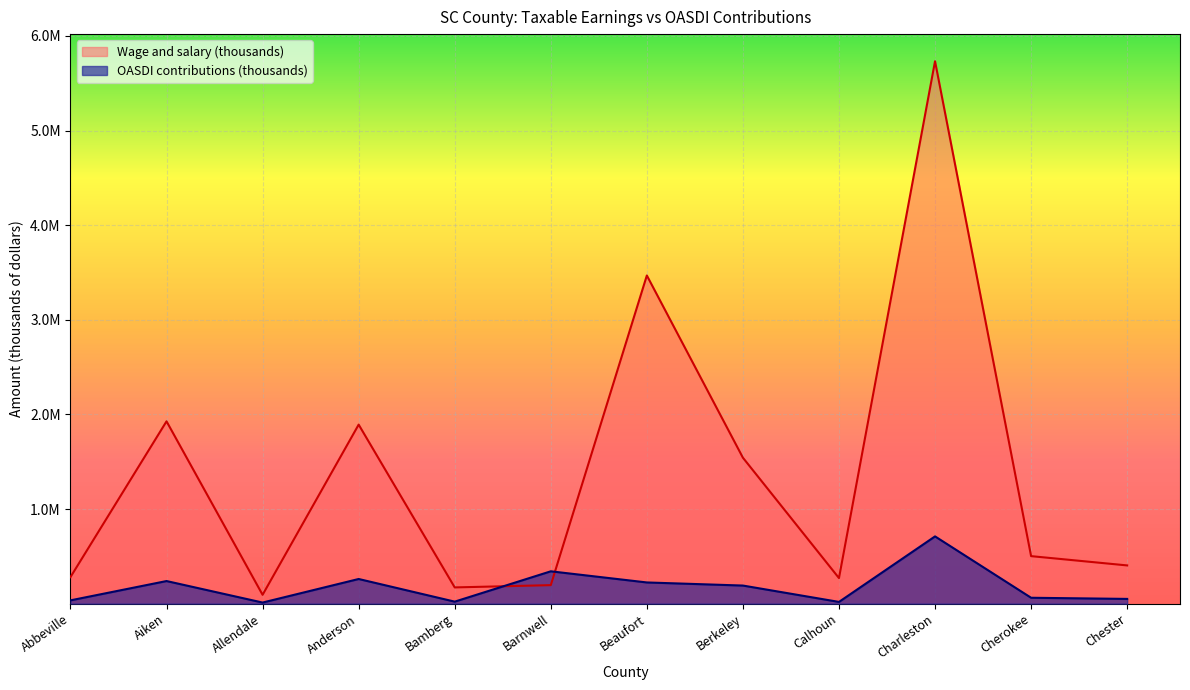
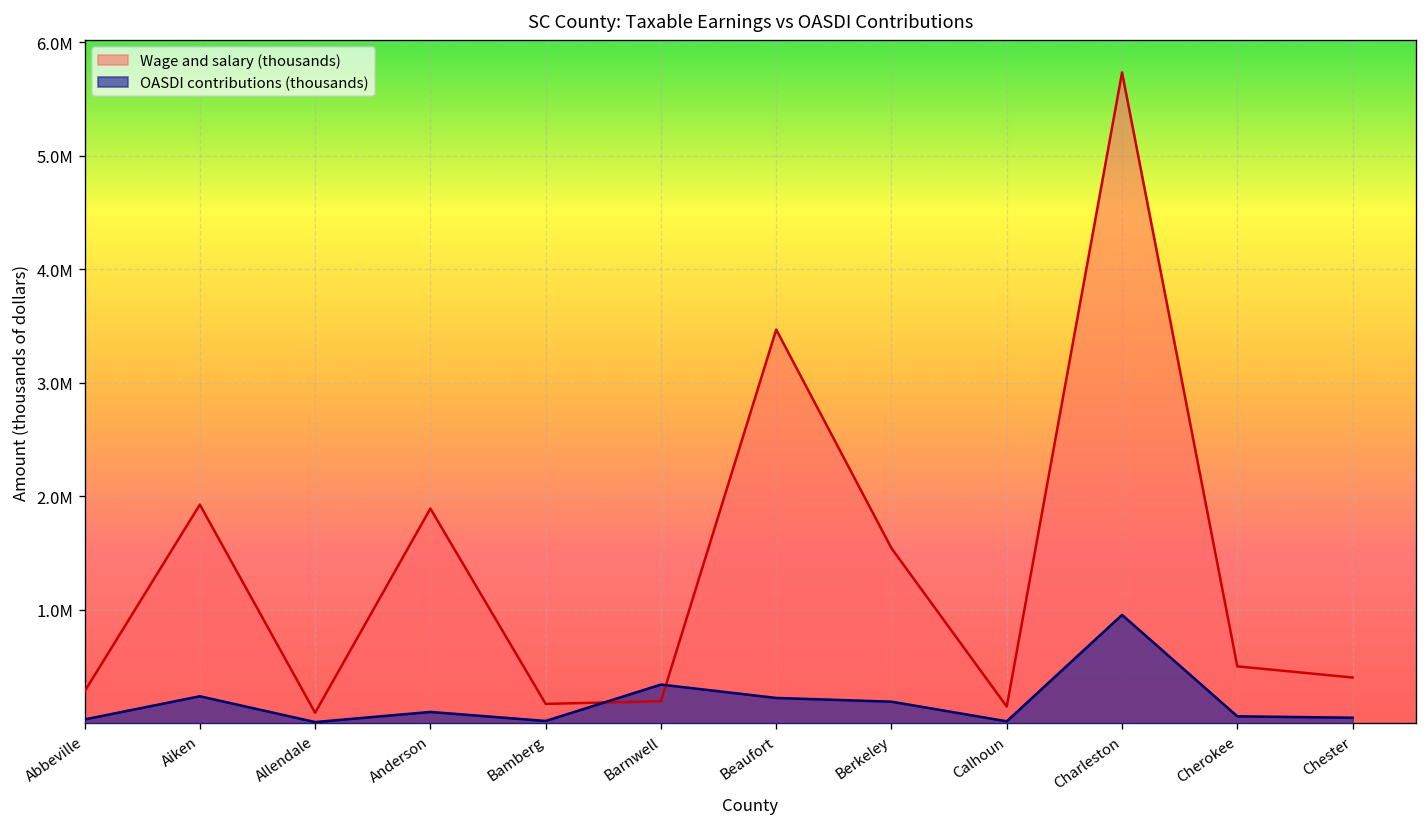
  {
    "Wage and salary (thousands)": {
      "Abbeville": 300000,
      "Aiken": 1900000,
      "Allendale": 100000,
      "Anderson": 1900000,
      "Bamberg": 200000,
      "Barnwell": 200000,
      "Beaufort": 3500000,
      "Berkeley": 1500000,
-     "Calhoun": 300000,
+     "Calhoun": 100000,
      "Charleston": 5700000,
      "Cherokee": 500000,
      "Chester": 400000
    },
    "OASDI contributions (thousands)": {
      "Abbeville": 0,
      "Aiken": 200000,
      "Allendale": 0,
-     "Anderson": 300000,
+     "Anderson": 100000,
      "Bamberg": 0,
      "Barnwell": 300000,
      "Beaufort": 200000,
      "Berkeley": 200000,
      "Calhoun": 0,
-     "Charleston": 700000,
+     "Charleston": 1000000,
      "Cherokee": 100000,
      "Chester": 100000
    }
  }
